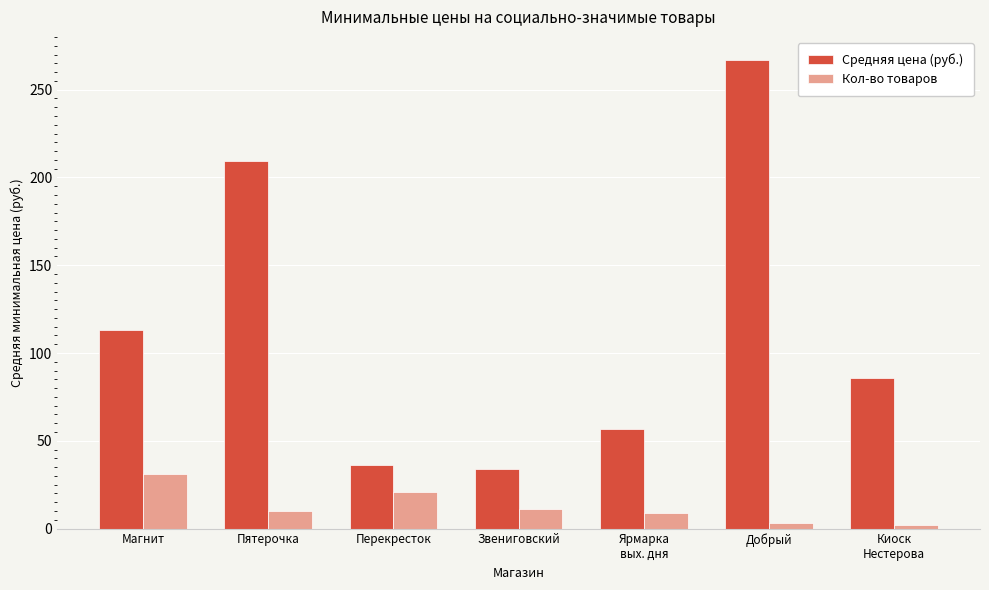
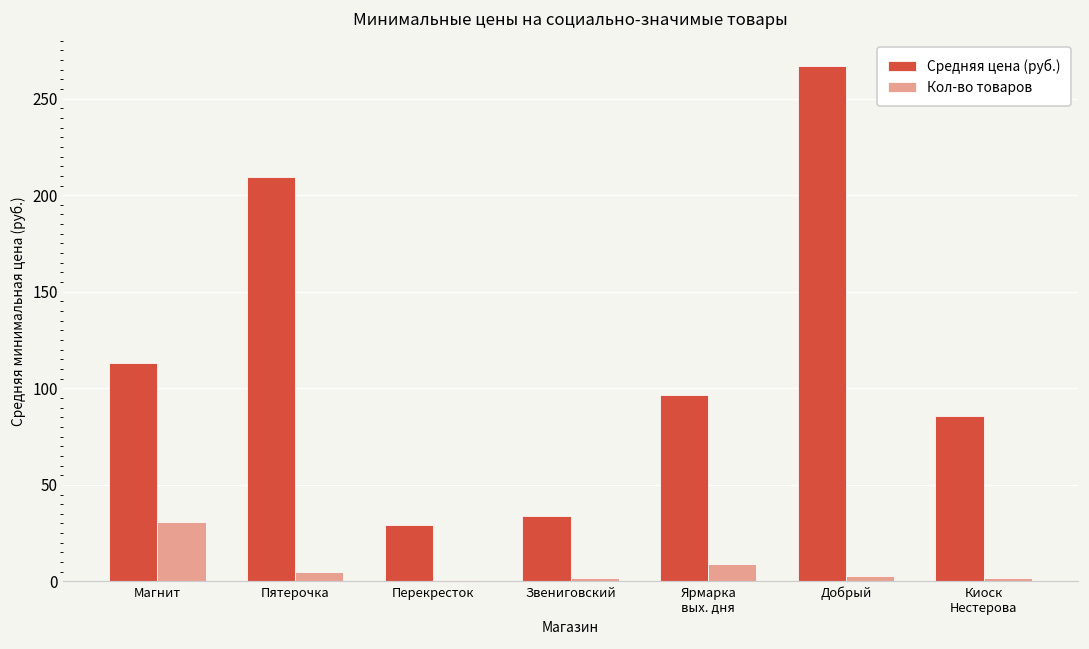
  {
    "Средняя цена (руб.)": {
      "Магнит": 113,
      "Пятерочка": 209,
-     "Перекресток": 36,
+     "Перекресток": 29,
      "Звениговский": 34,
-     "Ярмарка вых. дня": 57,
+     "Ярмарка вых. дня": 97,
      "Добрый": 267,
      "Киоск Нестерова": 86
    },
    "Кол-во товаров": {
      "Магнит": 31,
-     "Пятерочка": 10,
-     "Перекресток": 21,
-     "Звениговский": 11,
+     "Пятерочка": 5,
+     "Перекресток": 1,
+     "Звениговский": 2,
      "Ярмарка вых. дня": 9,
      "Добрый": 3,
      "Киоск Нестерова": 2
    }
  }
